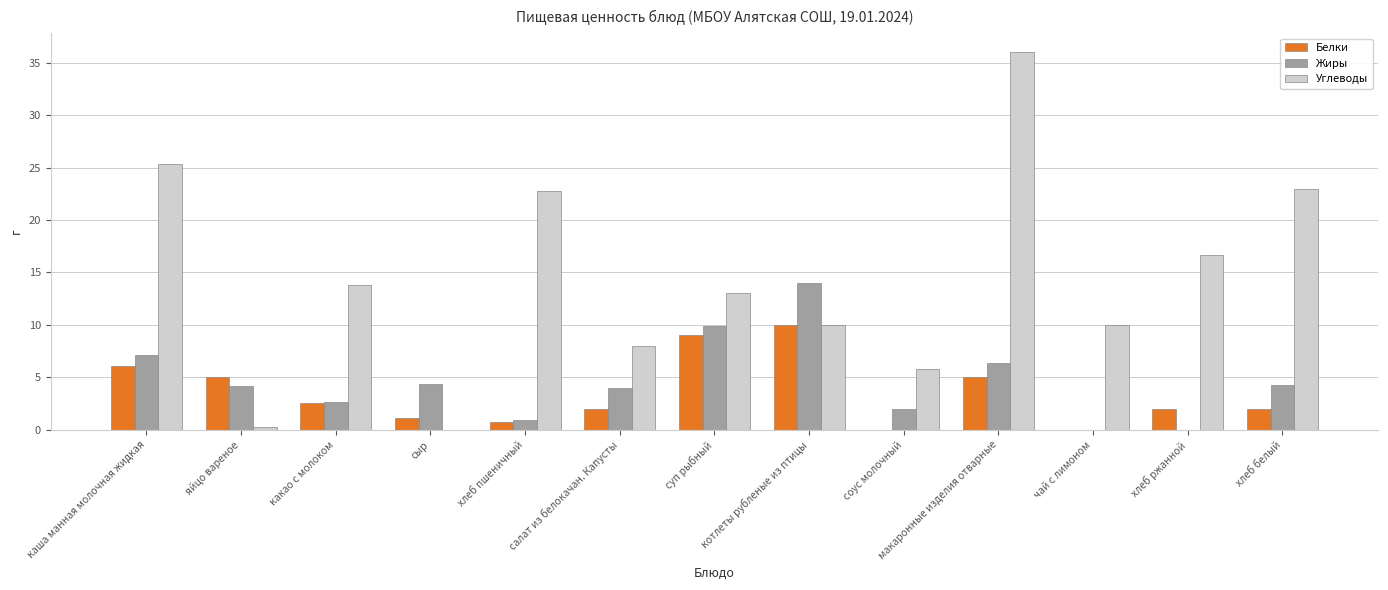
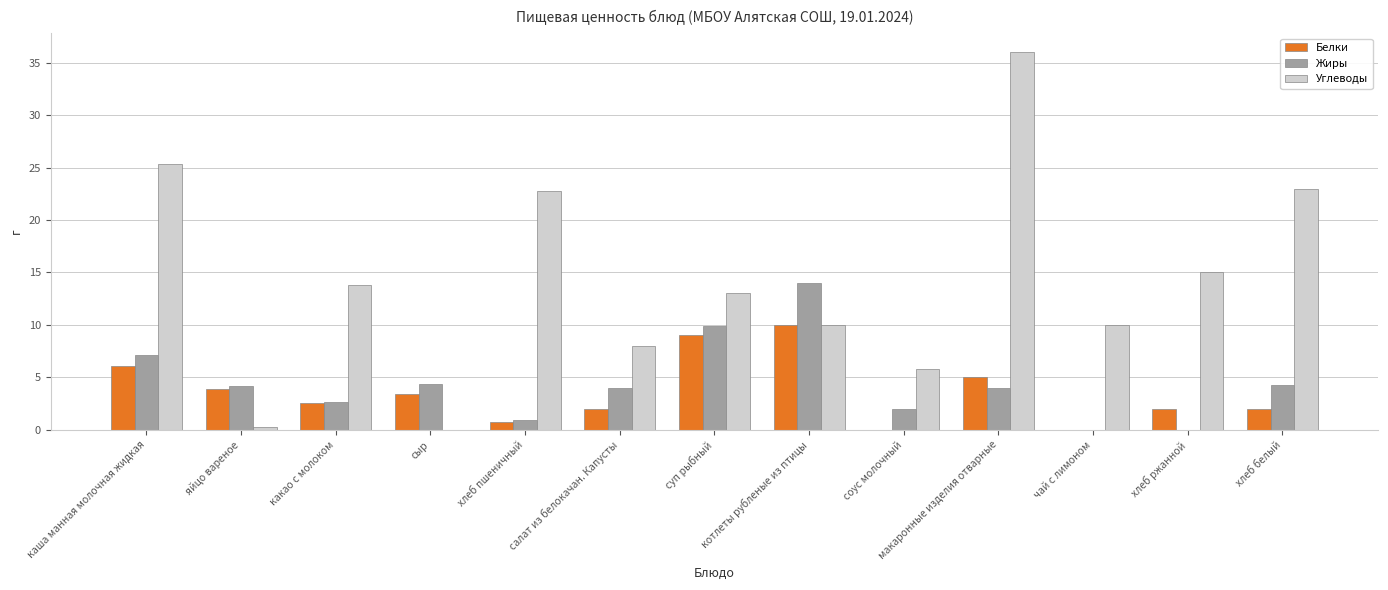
  {
    "Белки": {
      "каша манная молочная жидкая": 6.1,
-     "яйцо вареное": 5.0,
+     "яйцо вареное": 3.9,
      "какао с молоком": 2.6,
-     "сыр": 1.1,
+     "сыр": 3.4,
      "хлеб пшеничный": 0.7,
      "салат из белокачан. Капусты": 2.0,
      "суп рыбный": 9.0,
      "котлеты рубленые из птицы": 10.0,
      "соус молочный": 0.0,
      "макаронные изделия отварные": 5.0,
      "чай с лимоном": 0.0,
      "хлеб ржанной": 2.0,
      "хлеб белый": 2.0
    },
    "Жиры": {
      "каша манная молочная жидкая": 7.1,
      "яйцо вареное": 4.2,
      "какао с молоком": 2.7,
      "сыр": 4.4,
      "хлеб пшеничный": 0.9,
      "салат из белокачан. Капусты": 4.0,
      "суп рыбный": 9.9,
      "котлеты рубленые из птицы": 14.0,
      "соус молочный": 2.0,
-     "макаронные изделия отварные": 6.4,
+     "макаронные изделия отварные": 4.0,
      "чай с лимоном": 0.0,
      "хлеб ржанной": 0.0,
      "хлеб белый": 4.3
    },
    "Углеводы": {
      "каша манная молочная жидкая": 25.4,
      "яйцо вареное": 0.3,
      "какао с молоком": 13.8,
      "сыр": 0.0,
      "хлеб пшеничный": 22.8,
      "салат из белокачан. Капусты": 8.0,
      "суп рыбный": 13.0,
      "котлеты рубленые из птицы": 10.0,
      "соус молочный": 5.8,
      "макаронные изделия отварные": 36.0,
      "чай с лимоном": 10.0,
-     "хлеб ржанной": 16.7,
+     "хлеб ржанной": 15.0,
      "хлеб белый": 23.0
    }
  }
